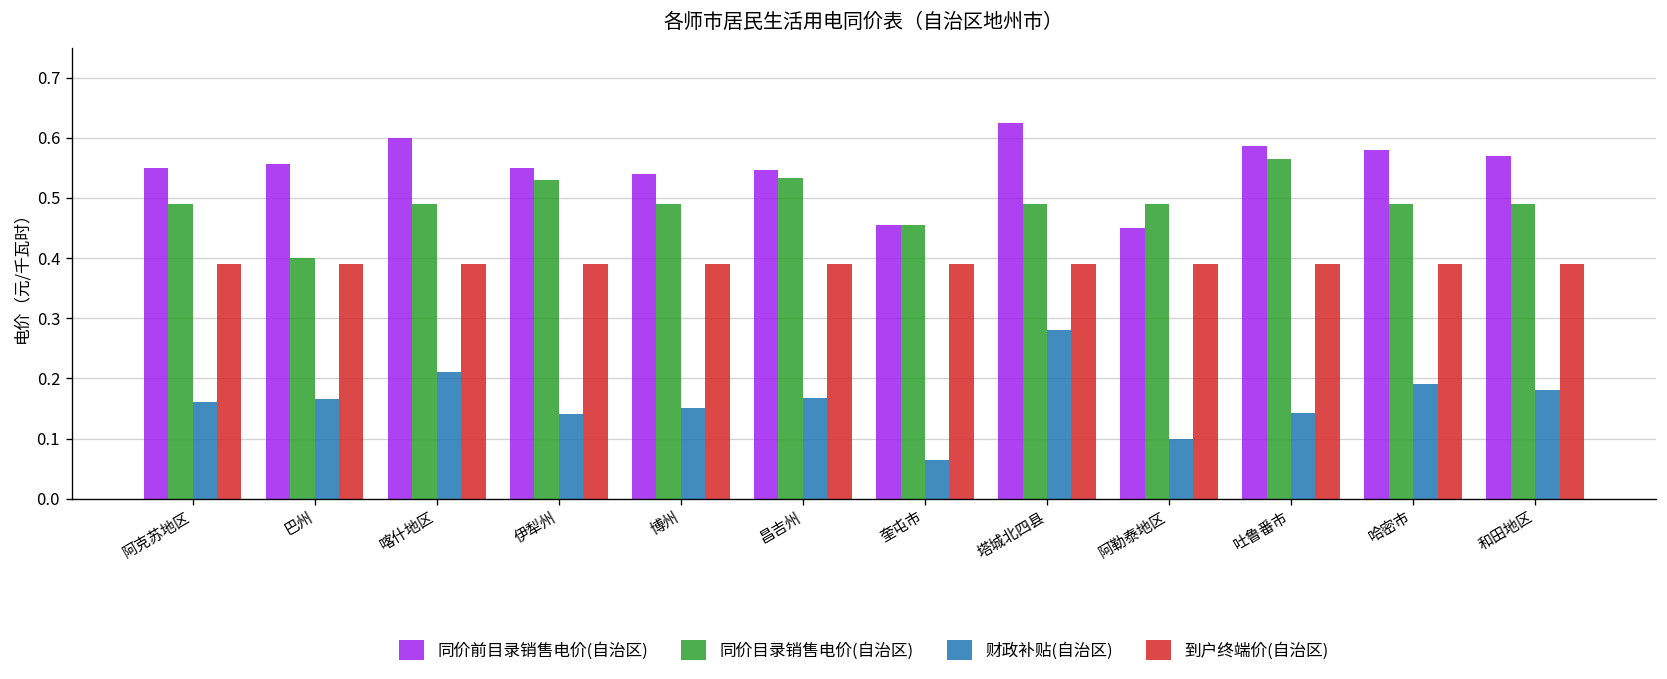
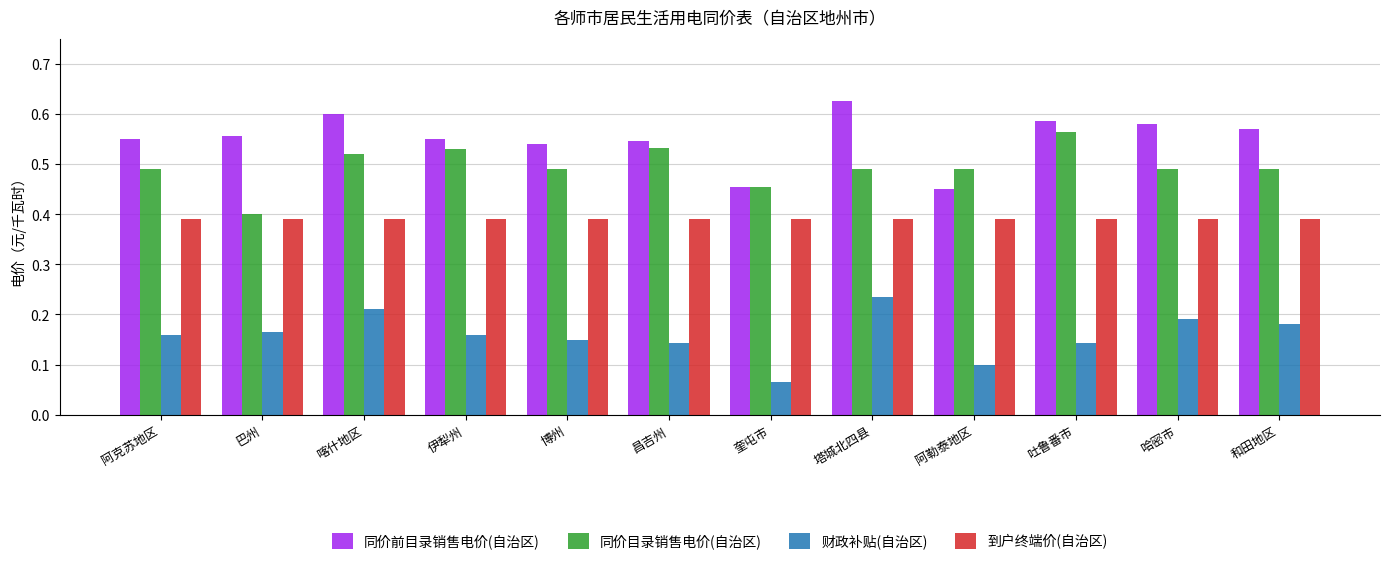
  {
    "同价前目录销售电价(自治区)": {
      "阿克苏地区": 0.55,
      "巴州": 0.56,
      "喀什地区": 0.60,
      "伊犁州": 0.55,
      "博州": 0.54,
      "昌吉州": 0.55,
      "奎屯市": 0.46,
      "塔城北四县": 0.63,
      "阿勒泰地区": 0.45,
      "吐鲁番市": 0.59,
      "哈密市": 0.58,
      "和田地区": 0.57
    },
    "同价目录销售电价(自治区)": {
      "阿克苏地区": 0.49,
      "巴州": 0.40,
-     "喀什地区": 0.49,
+     "喀什地区": 0.52,
      "伊犁州": 0.53,
      "博州": 0.49,
      "昌吉州": 0.53,
      "奎屯市": 0.46,
      "塔城北四县": 0.49,
      "阿勒泰地区": 0.49,
      "吐鲁番市": 0.56,
      "哈密市": 0.49,
      "和田地区": 0.49
    },
    "财政补贴(自治区)": {
      "阿克苏地区": 0.16,
      "巴州": 0.17,
      "喀什地区": 0.21,
-     "伊犁州": 0.14,
+     "伊犁州": 0.16,
      "博州": 0.15,
-     "昌吉州": 0.17,
+     "昌吉州": 0.14,
      "奎屯市": 0.07,
-     "塔城北四县": 0.28,
+     "塔城北四县": 0.24,
      "阿勒泰地区": 0.10,
      "吐鲁番市": 0.14,
      "哈密市": 0.19,
      "和田地区": 0.18
    },
    "到户终端价(自治区)": {
      "阿克苏地区": 0.39,
      "巴州": 0.39,
      "喀什地区": 0.39,
      "伊犁州": 0.39,
      "博州": 0.39,
      "昌吉州": 0.39,
      "奎屯市": 0.39,
      "塔城北四县": 0.39,
      "阿勒泰地区": 0.39,
      "吐鲁番市": 0.39,
      "哈密市": 0.39,
      "和田地区": 0.39
    }
  }
